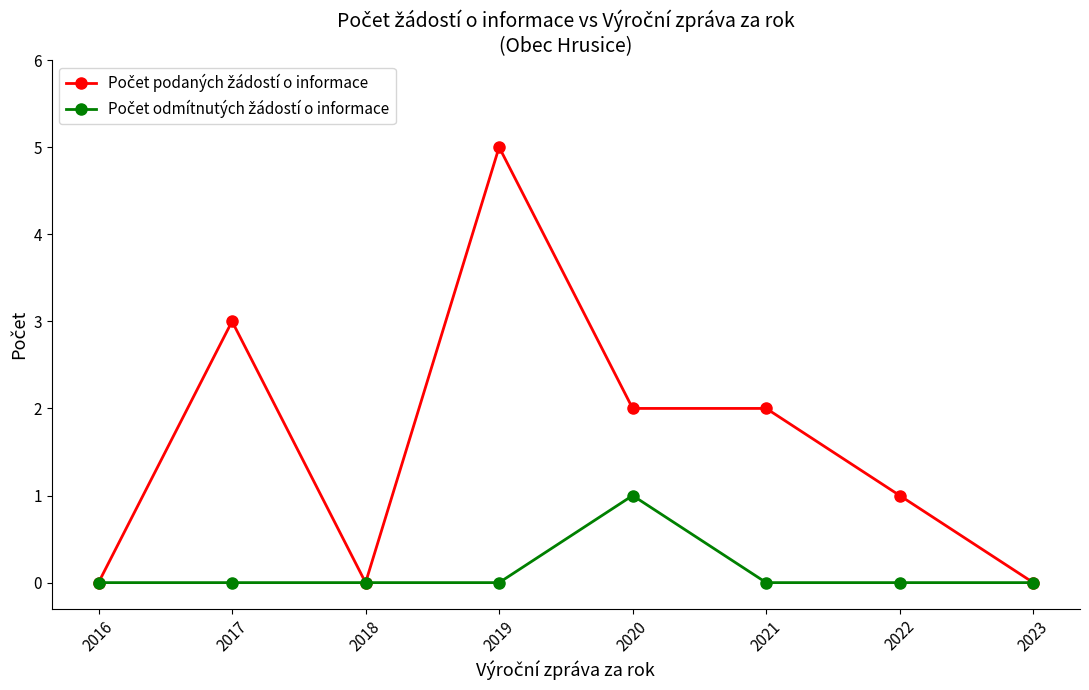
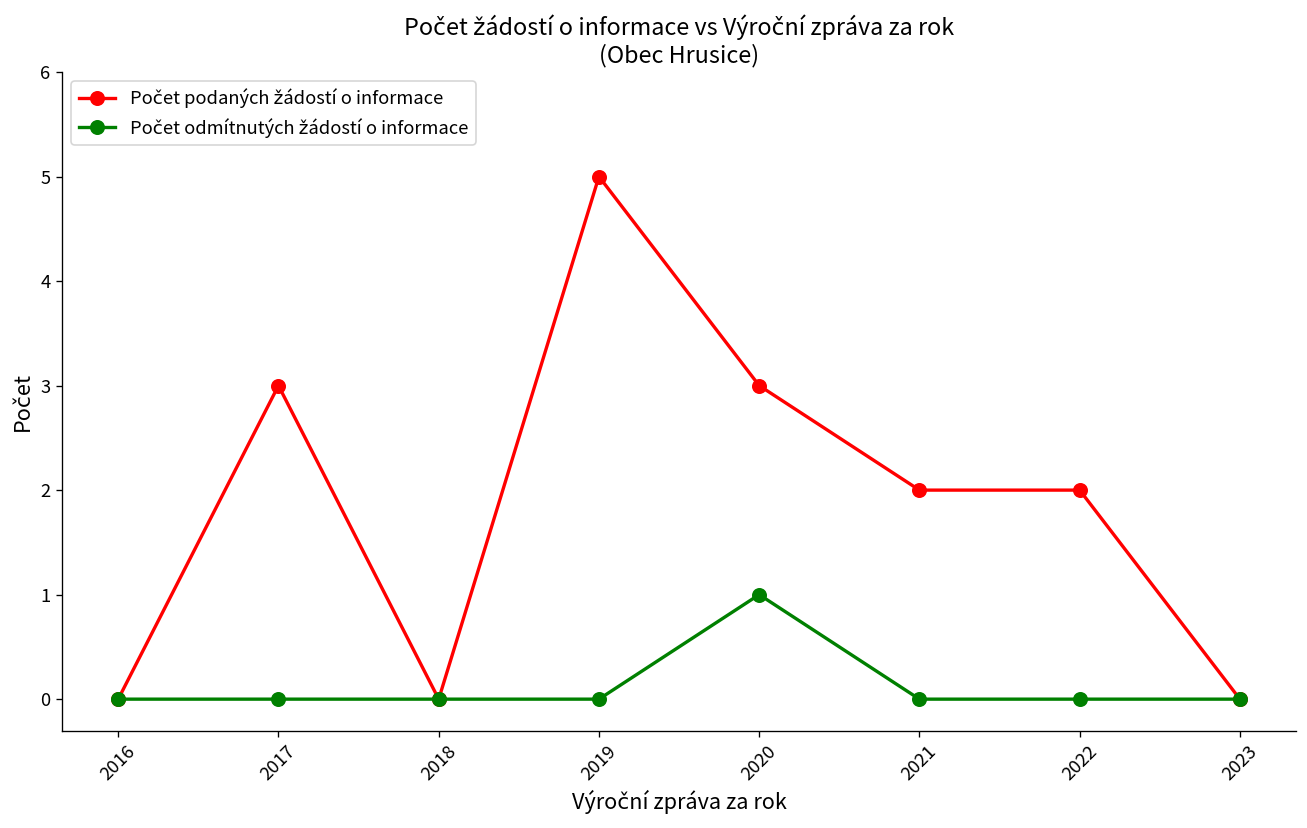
  {
    "Počet podaných žádostí o informace": {
      "2017": 3,
      "2019": 5,
-     "2020": 2,
+     "2020": 3,
      "2021": 2,
-     "2022": 1
+     "2022": 2
    },
    "Počet odmítnutých žádostí o informace": {
      "2017": 0,
      "2019": 0,
      "2020": 1,
      "2021": 0,
      "2022": 0
    }
  }
